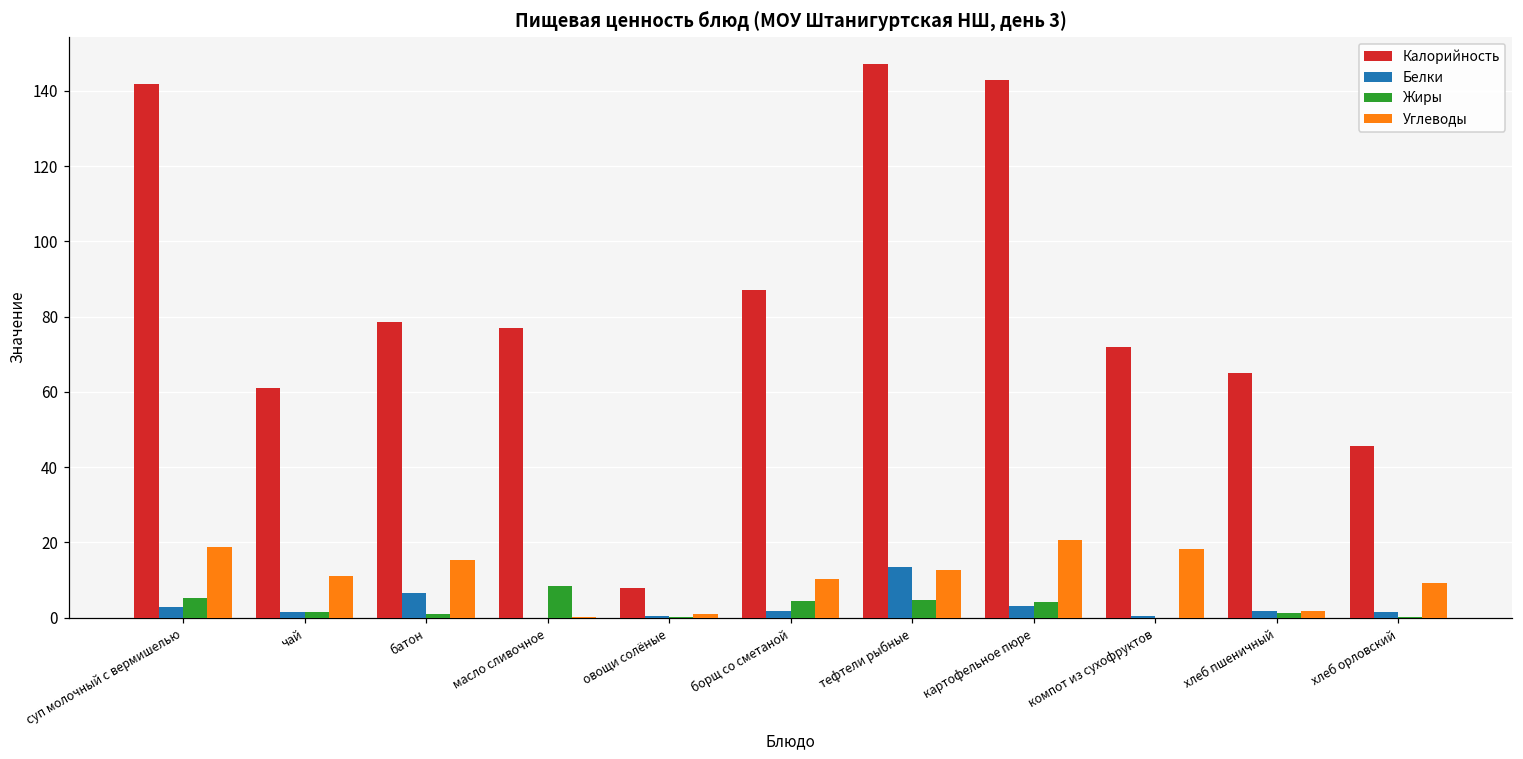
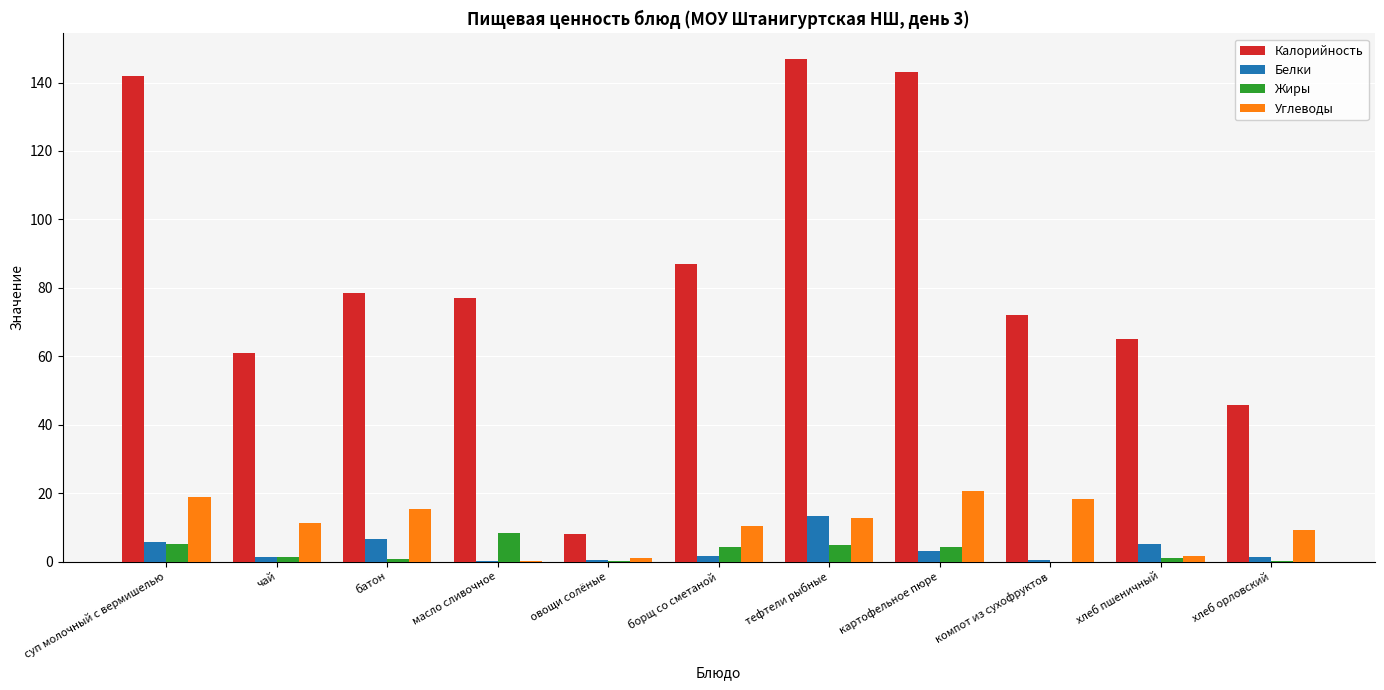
  {
    "Калорийность": {
      "суп молочный с вермишелью": 142,
      "чай": 61,
      "батон": 79,
      "масло сливочное": 77,
      "овощи солёные": 8,
      "борщ со сметаной": 87,
      "тефтели рыбные": 147,
      "картофельное пюре": 143,
      "компот из сухофруктов": 72,
      "хлеб пшеничный": 65,
      "хлеб орловский": 46
    },
    "Белки": {
-     "суп молочный с вермишелью": 3,
+     "суп молочный с вермишелью": 6,
      "чай": 1,
      "батон": 7,
      "борщ со сметаной": 2,
      "тефтели рыбные": 13,
      "картофельное пюре": 3,
-     "хлеб пшеничный": 2,
+     "хлеб пшеничный": 5,
      "хлеб орловский": 1
    },
    "Жиры": {
      "суп молочный с вермишелью": 5,
      "чай": 1,
      "батон": 1,
      "масло сливочное": 8,
      "борщ со сметаной": 4,
      "тефтели рыбные": 5,
      "картофельное пюре": 4,
      "компот из сухофруктов": 0,
      "хлеб пшеничный": 1
    },
    "Углеводы": {
      "суп молочный с вермишелью": 19,
      "чай": 11,
      "батон": 15,
      "овощи солёные": 1,
      "борщ со сметаной": 10,
      "тефтели рыбные": 13,
      "картофельное пюре": 21,
      "компот из сухофруктов": 18,
      "хлеб пшеничный": 2,
      "хлеб орловский": 9
    }
  }
